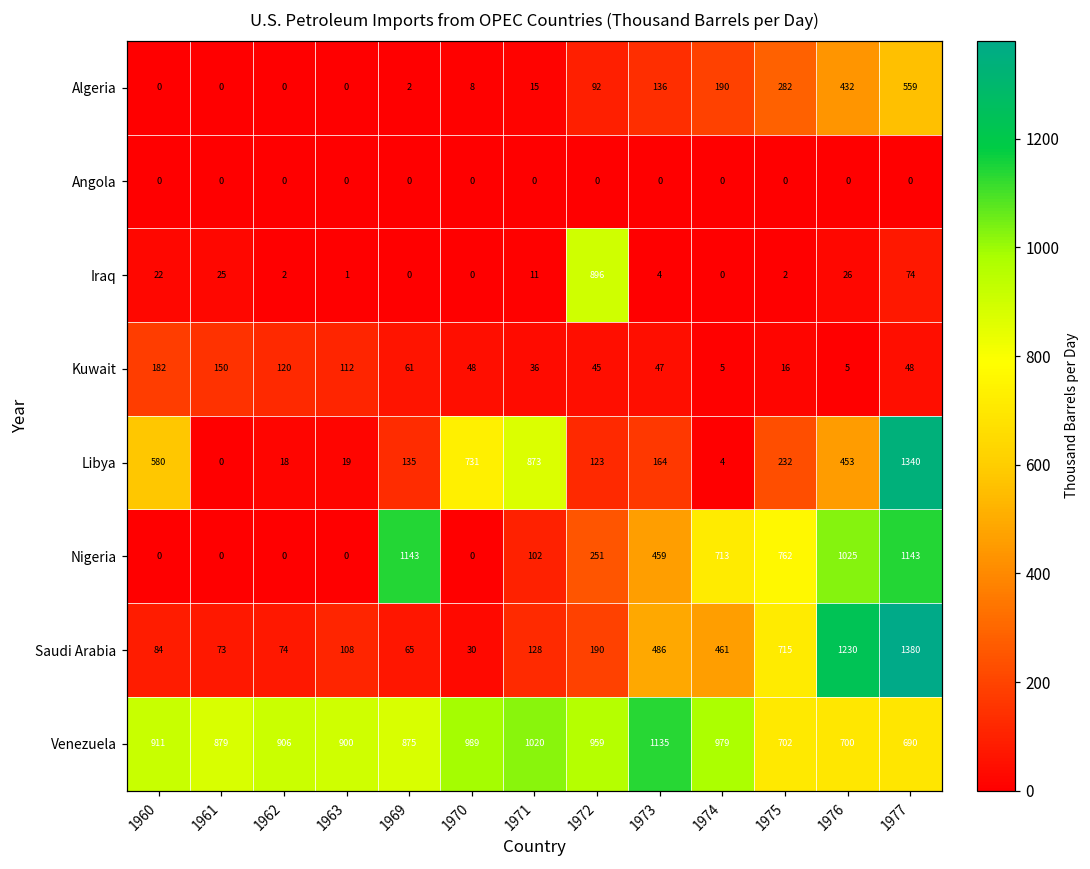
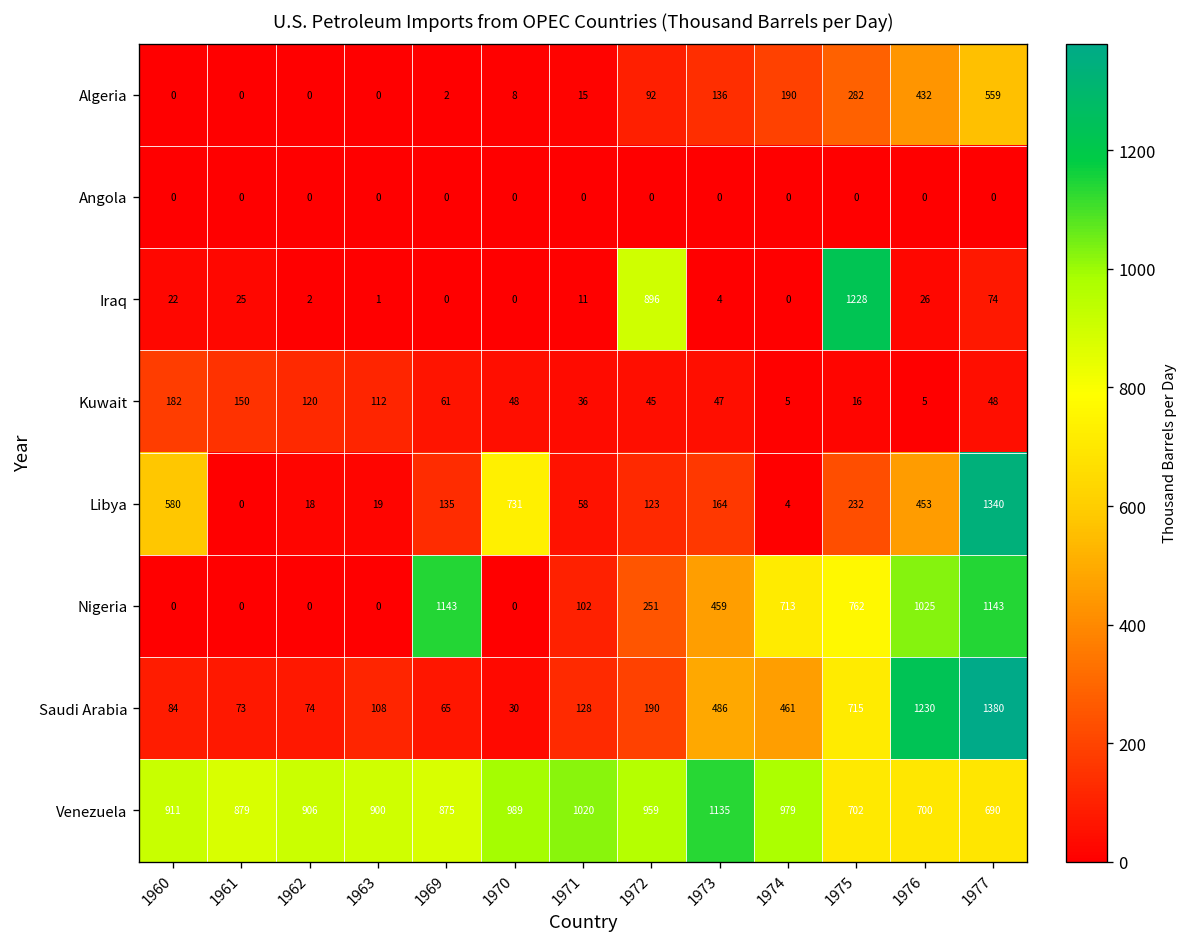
  {
    "Algeria": {
      "1960": 0,
      "1961": 0,
      "1962": 0,
      "1963": 0,
      "1969": 2,
      "1970": 8,
      "1971": 15,
      "1972": 92,
      "1973": 136,
      "1974": 190,
      "1975": 282,
      "1976": 432,
      "1977": 559
    },
    "Angola": {
      "1960": 0,
      "1961": 0,
      "1962": 0,
      "1963": 0,
      "1969": 0,
      "1970": 0,
      "1971": 0,
      "1972": 0,
      "1973": 0,
      "1974": 0,
      "1975": 0,
      "1976": 0,
      "1977": 0
    },
    "Iraq": {
      "1960": 22,
      "1961": 25,
      "1962": 2,
      "1963": 1,
      "1969": 0,
      "1970": 0,
      "1971": 11,
      "1972": 896,
      "1973": 4,
      "1974": 0,
-     "1975": 2,
+     "1975": 1228,
      "1976": 26,
      "1977": 74
    },
    "Kuwait": {
      "1960": 182,
      "1961": 150,
      "1962": 120,
      "1963": 112,
      "1969": 61,
      "1970": 48,
      "1971": 36,
      "1972": 45,
      "1973": 47,
      "1974": 5,
      "1975": 16,
      "1976": 5,
      "1977": 48
    },
    "Libya": {
      "1960": 580,
      "1961": 0,
      "1962": 18,
      "1963": 19,
      "1969": 135,
      "1970": 731,
-     "1971": 873,
+     "1971": 58,
      "1972": 123,
      "1973": 164,
      "1974": 4,
      "1975": 232,
      "1976": 453,
      "1977": 1340
    },
    "Nigeria": {
      "1960": 0,
      "1961": 0,
      "1962": 0,
      "1963": 0,
      "1969": 1143,
      "1970": 0,
      "1971": 102,
      "1972": 251,
      "1973": 459,
      "1974": 713,
      "1975": 762,
      "1976": 1025,
      "1977": 1143
    },
    "Saudi Arabia": {
      "1960": 84,
      "1961": 73,
      "1962": 74,
      "1963": 108,
      "1969": 65,
      "1970": 30,
      "1971": 128,
      "1972": 190,
      "1973": 486,
      "1974": 461,
      "1975": 715,
      "1976": 1230,
      "1977": 1380
    },
    "Venezuela": {
      "1960": 911,
      "1961": 879,
      "1962": 906,
      "1963": 900,
      "1969": 875,
      "1970": 989,
      "1971": 1020,
      "1972": 959,
      "1973": 1135,
      "1974": 979,
      "1975": 702,
      "1976": 700,
      "1977": 690
    }
  }
